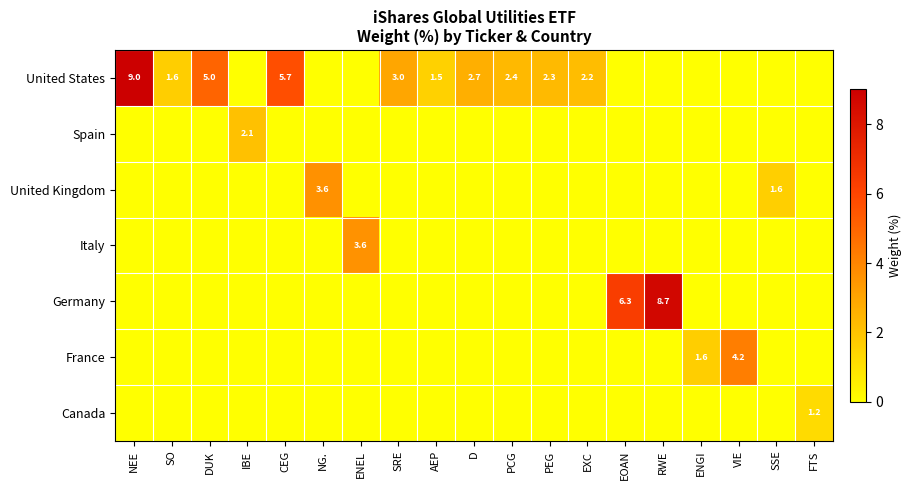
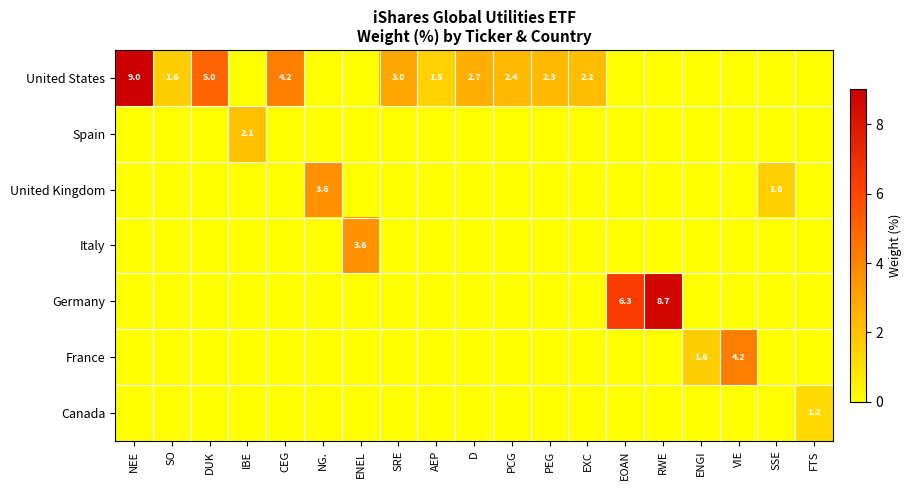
  {
    "United States": {
      "NEE": 9.0,
      "SO": 1.6,
      "DUK": 5.0,
-     "CEG": 5.7,
+     "CEG": 4.2,
      "SRE": 3.0,
      "AEP": 1.5,
      "D": 2.7,
      "PCG": 2.4,
      "PEG": 2.3,
      "EXC": 2.2
    },
    "Spain": {
      "IBE": 2.1
    },
    "United Kingdom": {
      "NG.": 3.6,
      "SSE": 1.6
    },
    "Italy": {
      "ENEL": 3.6
    },
    "Germany": {
      "EOAN": 6.3,
      "RWE": 8.7
    },
    "France": {
      "ENGI": 1.6,
      "VIE": 4.2
    },
    "Canada": {
      "FTS": 1.2
    }
  }
